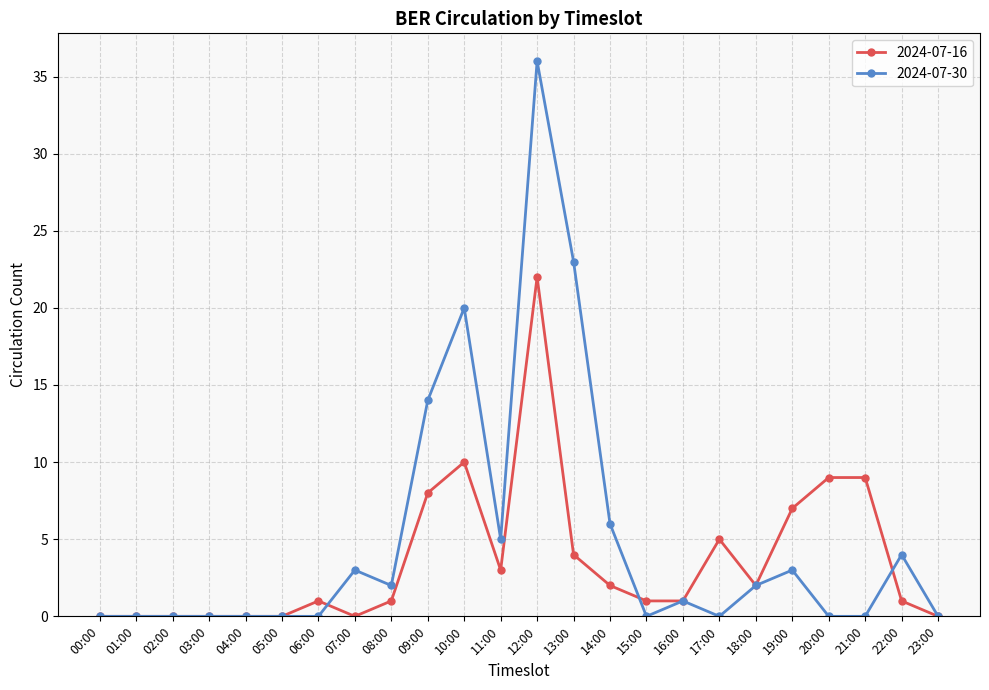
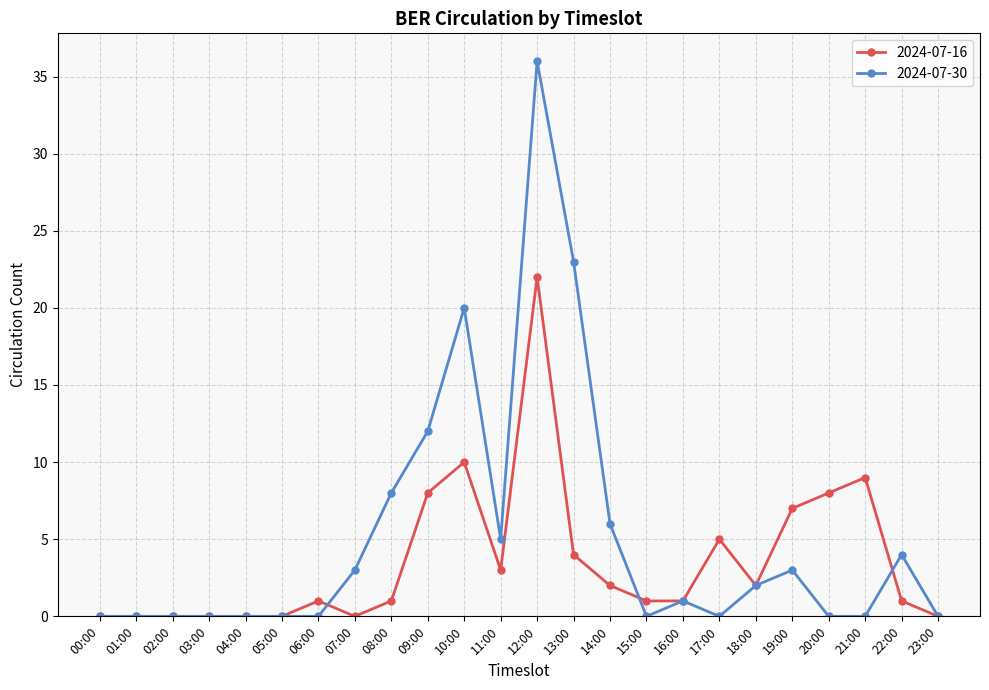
  {
    "2024-07-16": {
      "06:00": 1,
      "07:00": 0,
      "08:00": 1,
      "09:00": 8,
      "10:00": 10,
      "11:00": 3,
      "12:00": 22,
      "13:00": 4,
      "14:00": 2,
      "15:00": 1,
      "17:00": 5,
      "19:00": 7,
-     "20:00": 9,
+     "20:00": 8,
      "21:00": 9,
      "22:00": 1
    },
    "2024-07-30": {
      "06:00": 0,
      "07:00": 3,
-     "08:00": 2,
-     "09:00": 14,
+     "08:00": 8,
+     "09:00": 12,
      "10:00": 20,
      "11:00": 5,
      "12:00": 36,
      "13:00": 23,
      "14:00": 6,
      "15:00": 0,
      "17:00": 0,
      "19:00": 3,
      "20:00": 0,
      "21:00": 0,
      "22:00": 4
    }
  }
